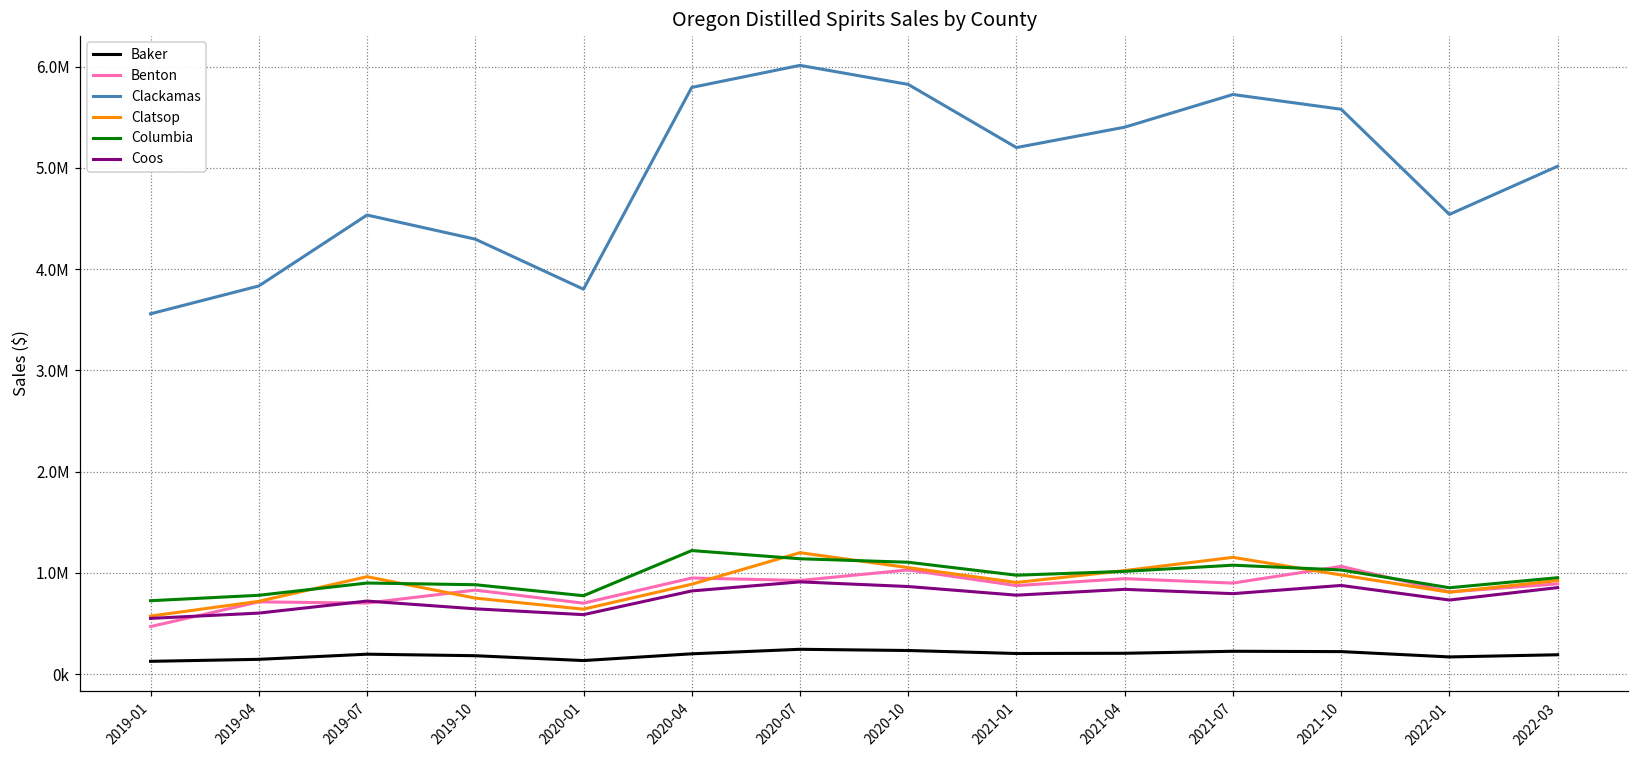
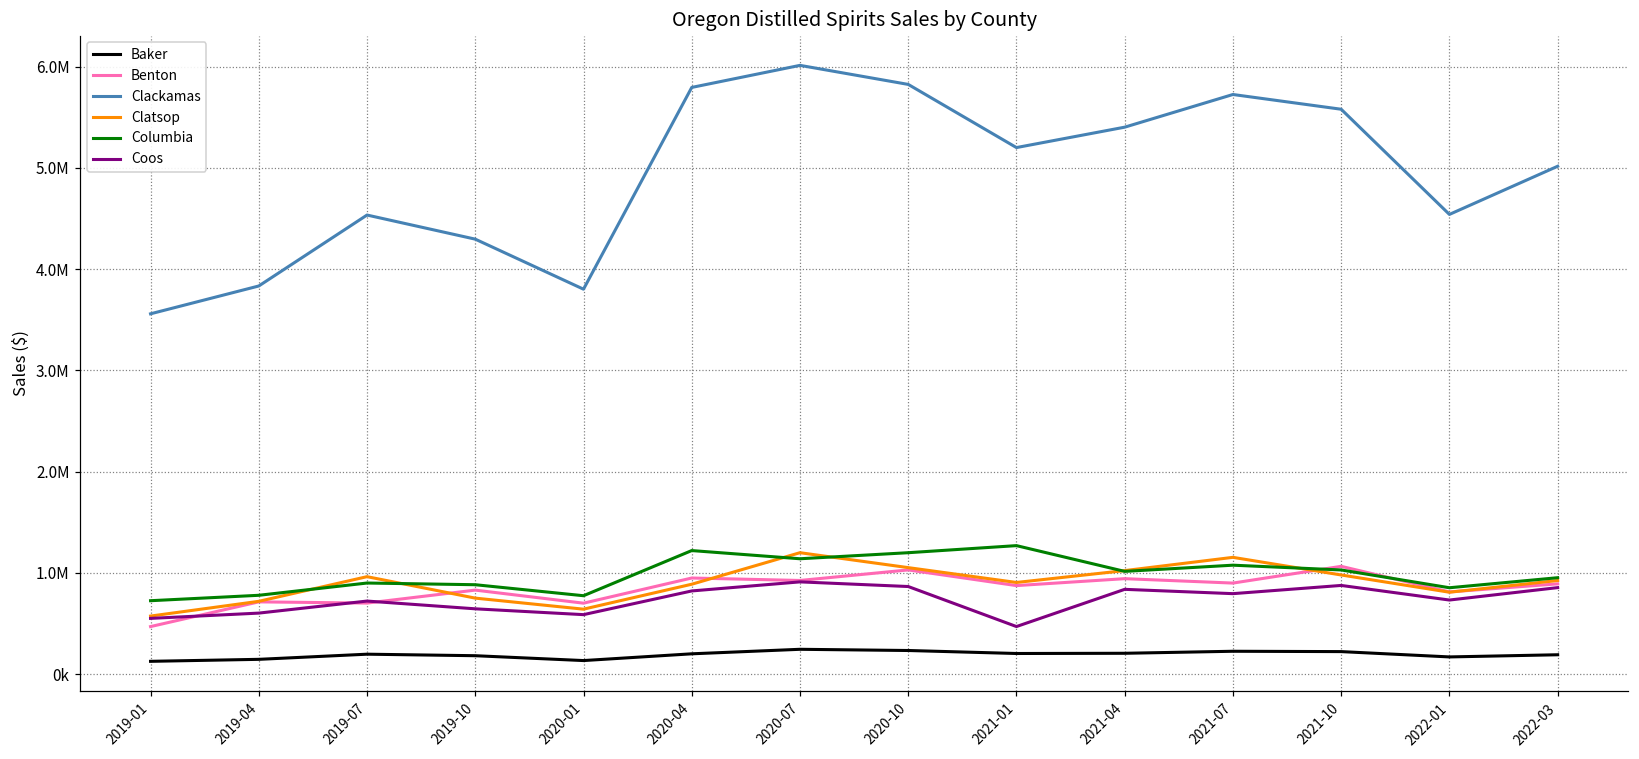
  {
    "Baker": {
      "2019-01": 100000,
      "2019-04": 100000,
      "2019-07": 200000,
      "2019-10": 200000,
      "2020-01": 100000,
      "2020-04": 200000,
      "2020-07": 200000,
      "2020-10": 200000,
      "2021-01": 200000,
      "2021-04": 200000,
      "2021-07": 200000,
      "2021-10": 200000,
      "2022-01": 200000,
      "2022-03": 200000
    },
    "Benton": {
      "2019-01": 500000,
      "2019-10": 800000,
      "2020-01": 700000,
      "2020-04": 1000000,
      "2021-01": 900000,
      "2021-04": 900000,
      "2021-07": 900000,
      "2021-10": 1100000,
      "2022-03": 900000
    },
    "Clackamas": {
      "2019-01": 3600000,
      "2019-04": 3800000,
      "2019-07": 4500000,
      "2019-10": 4300000,
      "2020-01": 3800000,
      "2020-04": 5800000,
      "2020-07": 6000000,
      "2020-10": 5800000,
      "2021-01": 5200000,
      "2021-04": 5400000,
      "2021-07": 5700000,
      "2021-10": 5600000,
      "2022-01": 4500000,
      "2022-03": 5000000
    },
    "Clatsop": {
      "2019-07": 1000000,
      "2019-10": 800000,
      "2020-01": 600000,
      "2020-04": 900000,
      "2020-07": 1200000,
      "2021-01": 900000,
      "2021-07": 1200000,
      "2021-10": 1000000
    },
    "Columbia": {
      "2019-01": 700000,
      "2019-04": 800000,
      "2019-07": 900000,
      "2019-10": 900000,
      "2020-01": 800000,
      "2020-04": 1200000,
      "2020-07": 1100000,
-     "2020-10": 1100000,
-     "2021-01": 1000000,
+     "2020-10": 1200000,
+     "2021-01": 1300000,
      "2021-07": 1100000,
      "2021-10": 1000000,
      "2022-01": 900000
    },
    "Coos": {
      "2019-04": 600000,
      "2019-10": 600000,
      "2020-01": 600000,
      "2020-04": 800000,
      "2020-10": 900000,
-     "2021-01": 800000,
+     "2021-01": 500000,
      "2021-04": 800000,
      "2021-07": 800000,
      "2021-10": 900000,
      "2022-01": 700000,
      "2022-03": 900000
    }
  }
